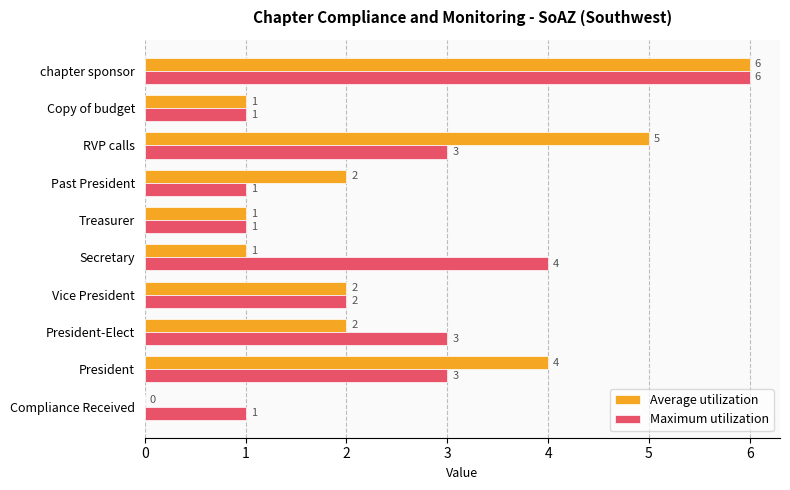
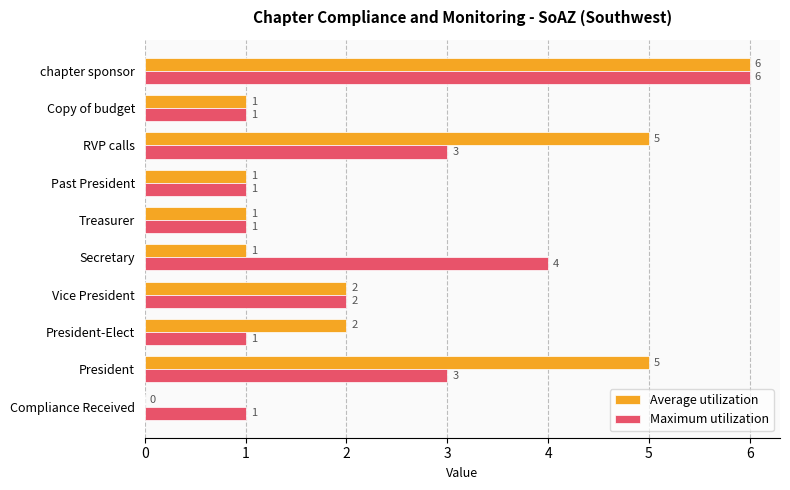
  {
    "Average utilization": {
      "chapter sponsor": 6,
      "Copy of budget": 1,
      "RVP calls": 5,
-     "Past President": 2,
+     "Past President": 1,
      "Treasurer": 1,
      "Secretary": 1,
      "Vice President": 2,
      "President-Elect": 2,
-     "President": 4,
+     "President": 5,
      "Compliance Received": 0
    },
    "Maximum utilization": {
      "chapter sponsor": 6,
      "Copy of budget": 1,
      "RVP calls": 3,
      "Past President": 1,
      "Treasurer": 1,
      "Secretary": 4,
      "Vice President": 2,
-     "President-Elect": 3,
+     "President-Elect": 1,
      "President": 3,
      "Compliance Received": 1
    }
  }
